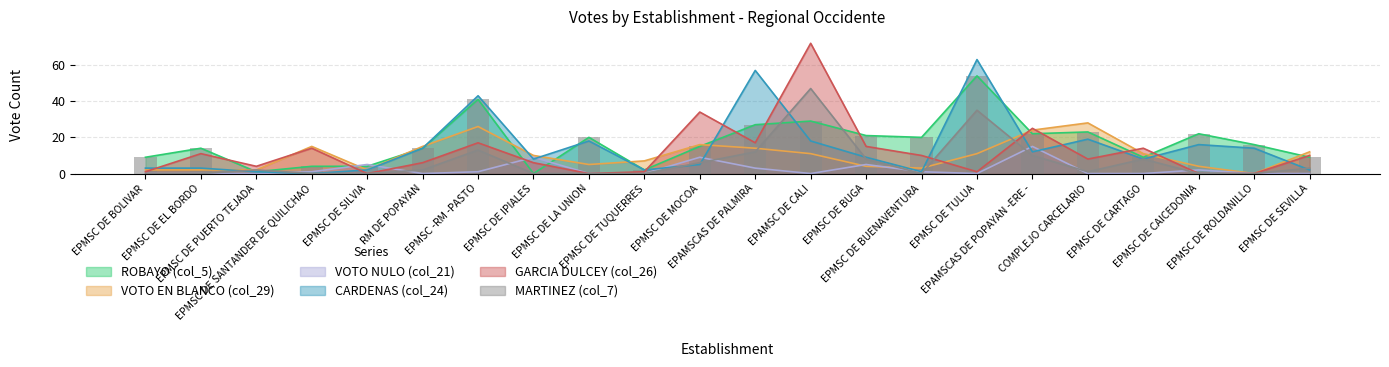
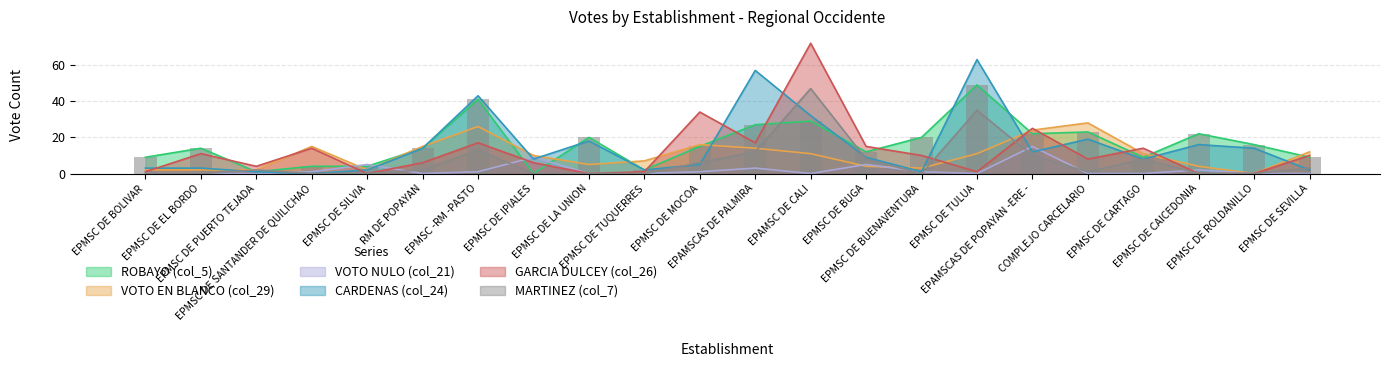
  {
    "ROBAYO (col_5)": {
      "EPMSC DE BOLIVAR": 9,
      "EPMSC DE EL BORDO": 14,
      "EPMSC DE SANTANDER DE QUILICHAO": 4,
      "EPMSC DE SILVIA": 4,
      "RM DE POPAYAN": 14,
      "EPMSC -RM -PASTO": 41,
      "EPMSC DE IPIALES": 0,
      "EPMSC DE LA UNION": 20,
      "EPMSC DE TUQUERRES": 2,
      "EPMSC DE MOCOA": 15,
      "EPAMSCAS DE PALMIRA": 27,
      "EPAMSC DE CALI": 29,
-     "EPMSC DE BUGA": 21,
+     "EPMSC DE BUGA": 12,
      "EPMSC DE BUENAVENTURA": 20,
-     "EPMSC DE TULUA": 54,
+     "EPMSC DE TULUA": 49,
      "EPAMSCAS DE POPAYAN -ERE -": 22,
      "COMPLEJO CARCELARIO": 23,
      "EPMSC DE CARTAGO": 9,
      "EPMSC DE CAICEDONIA": 22,
      "EPMSC DE ROLDANILLO": 16,
      "EPMSC DE SEVILLA": 9
    },
    "VOTO NULO (col_21)": {
      "RM DE POPAYAN": 0,
      "EPMSC -RM -PASTO": 1,
-     "EPMSC DE MOCOA": 9,
+     "EPMSC DE MOCOA": 1,
      "EPAMSCAS DE PALMIRA": 3,
      "EPAMSC DE CALI": 0,
      "EPAMSCAS DE POPAYAN -ERE -": 15,
      "EPMSC DE CARTAGO": 0,
      "EPMSC DE CAICEDONIA": 2,
      "EPMSC DE SEVILLA": 0
    },
    "CARDENAS (col_24)": {
      "EPMSC -RM -PASTO": 43,
      "EPMSC DE LA UNION": 18,
      "EPAMSCAS DE PALMIRA": 57,
-     "EPAMSC DE CALI": 18,
+     "EPAMSC DE CALI": 32,
      "EPMSC DE TULUA": 63,
      "EPAMSCAS DE POPAYAN -ERE -": 12,
      "COMPLEJO CARCELARIO": 19,
      "EPMSC DE CAICEDONIA": 16,
      "EPMSC DE ROLDANILLO": 14
    },
    "MARTINEZ (col_7)": {
      "RM DE POPAYAN": 2,
      "EPMSC -RM -PASTO": 13,
      "EPAMSCAS DE PALMIRA": 12,
      "EPAMSC DE CALI": 47,
      "EPMSC DE TULUA": 35,
      "EPAMSCAS DE POPAYAN -ERE -": 10
    }
  }
